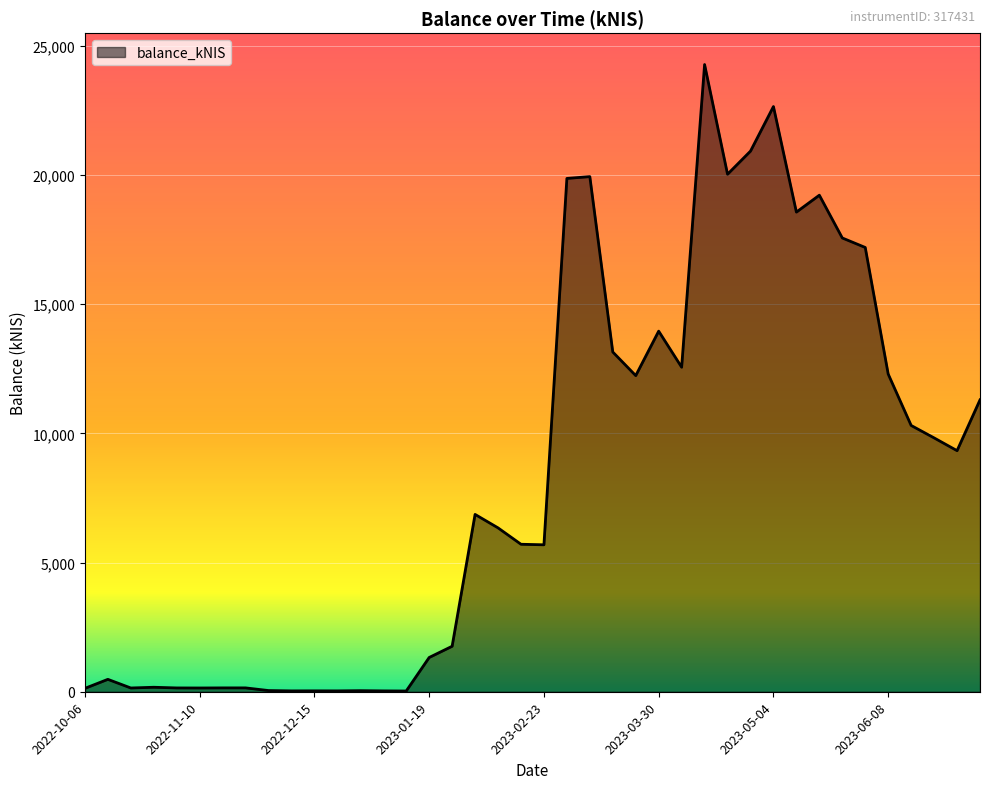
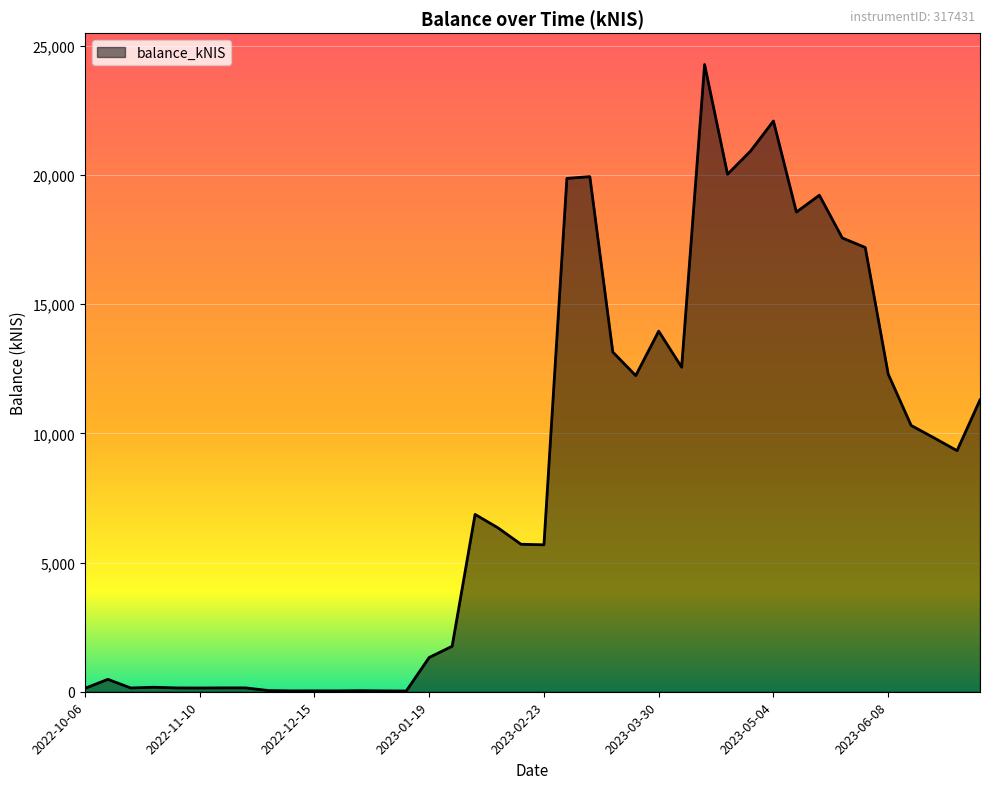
  {
    "2022-10-06": "100",
    "2022-11-10": "100",
    "2022-12-15": "0",
    "2023-01-19": "1,300",
    "2023-02-23": "5,700",
    "2023-03-30": "14,000",
-   "2023-05-04": "22,600",
+   "2023-05-04": "22,100",
    "2023-06-08": "12,300"
  }
